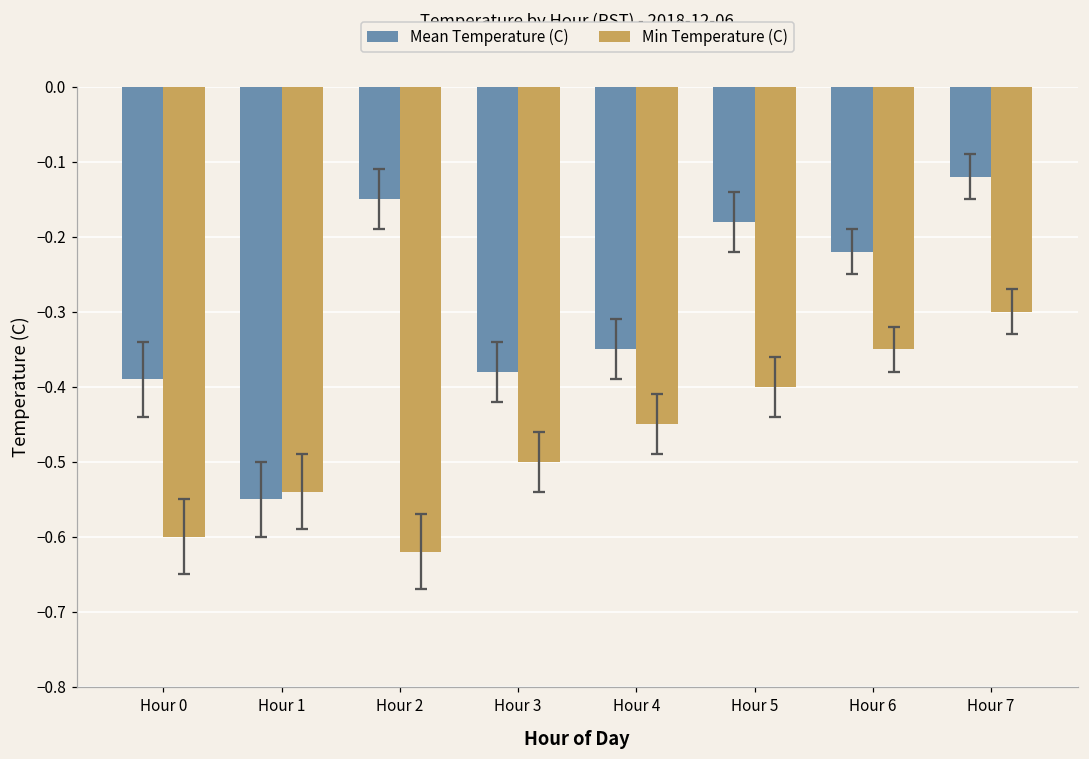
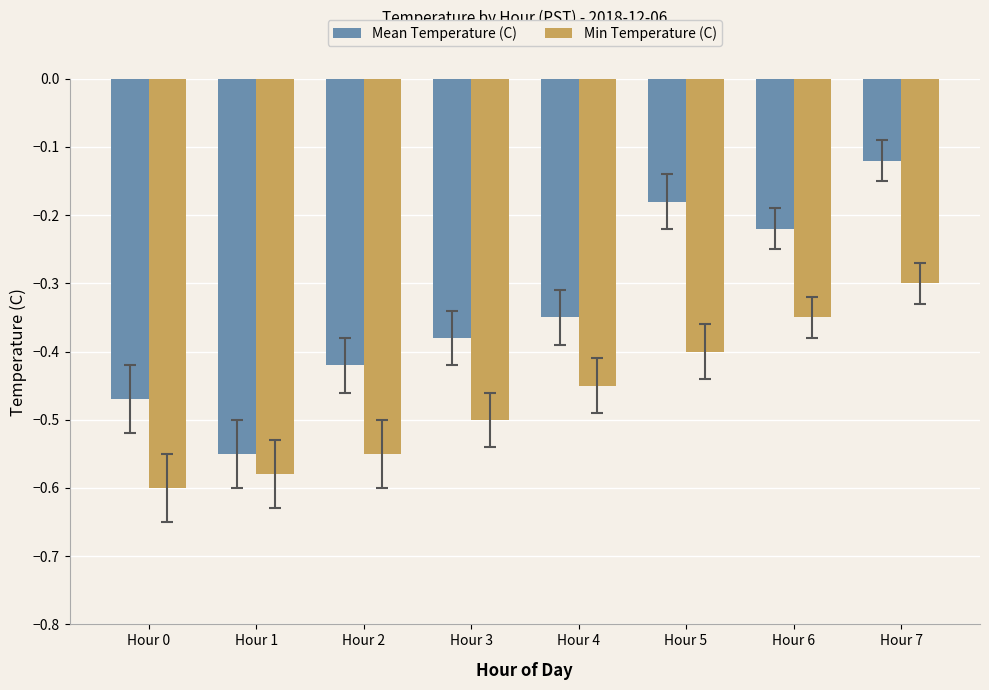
  {
    "Mean Temperature (C)": {
-     "Hour 0": -0.39,
+     "Hour 0": -0.47,
      "Hour 1": -0.55,
-     "Hour 2": -0.15,
+     "Hour 2": -0.42,
      "Hour 3": -0.38,
      "Hour 4": -0.35,
      "Hour 5": -0.18,
      "Hour 6": -0.22,
      "Hour 7": -0.12
    },
    "Min Temperature (C)": {
      "Hour 0": -0.60,
-     "Hour 1": -0.54,
-     "Hour 2": -0.62,
+     "Hour 1": -0.58,
+     "Hour 2": -0.55,
      "Hour 3": -0.50,
      "Hour 4": -0.45,
      "Hour 5": -0.40,
      "Hour 6": -0.35,
      "Hour 7": -0.30
    }
  }
